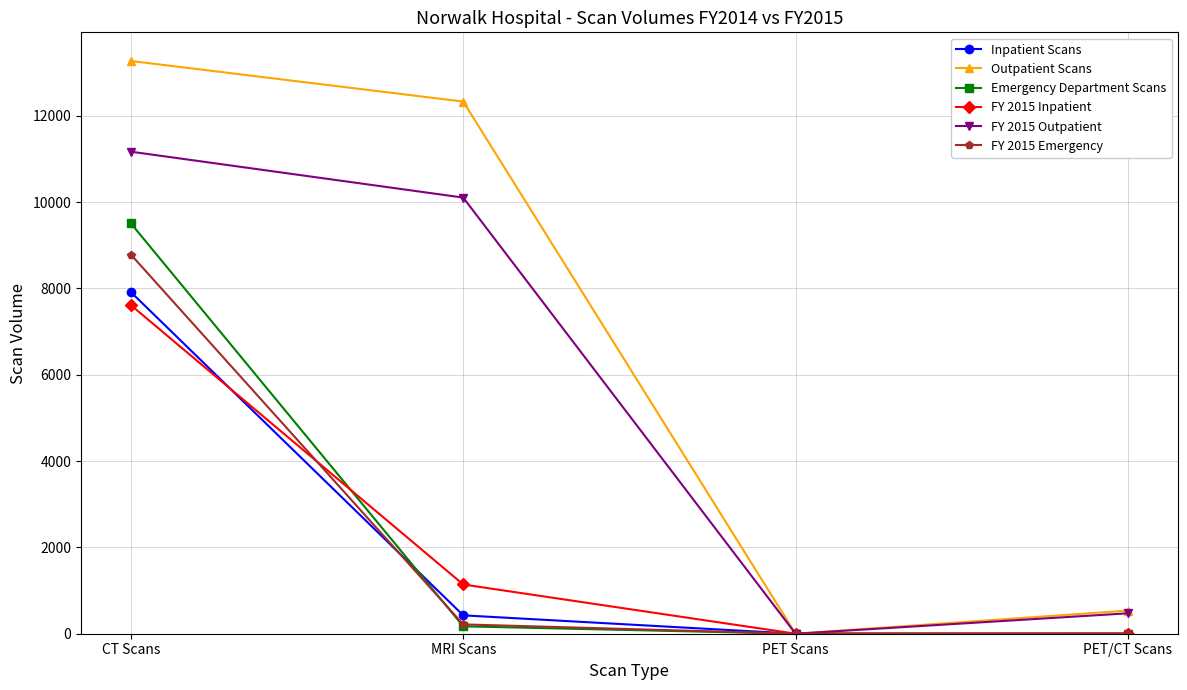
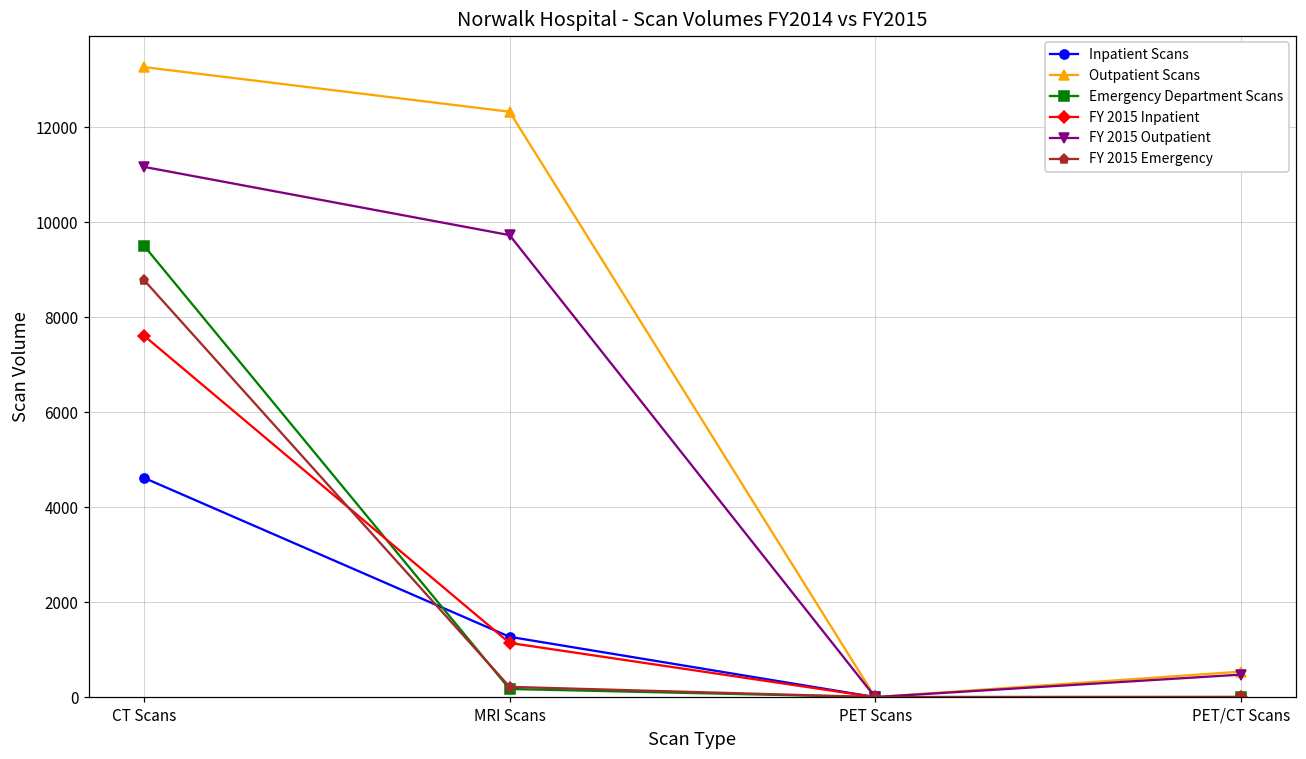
  {
    "Inpatient Scans": {
-     "CT Scans": 7900,
-     "MRI Scans": 400
+     "CT Scans": 4600,
+     "MRI Scans": 1300
    },
    "Outpatient Scans": {
      "CT Scans": 13300,
      "MRI Scans": 12300,
      "PET/CT Scans": 500
    },
    "Emergency Department Scans": {
      "CT Scans": 9500
    },
    "FY 2015 Inpatient": {
      "CT Scans": 7600,
      "MRI Scans": 1100
    },
    "FY 2015 Outpatient": {
      "CT Scans": 11200,
-     "MRI Scans": 10100,
+     "MRI Scans": 9700,
      "PET/CT Scans": 500
    },
    "FY 2015 Emergency": {
      "CT Scans": 8800
    }
  }
